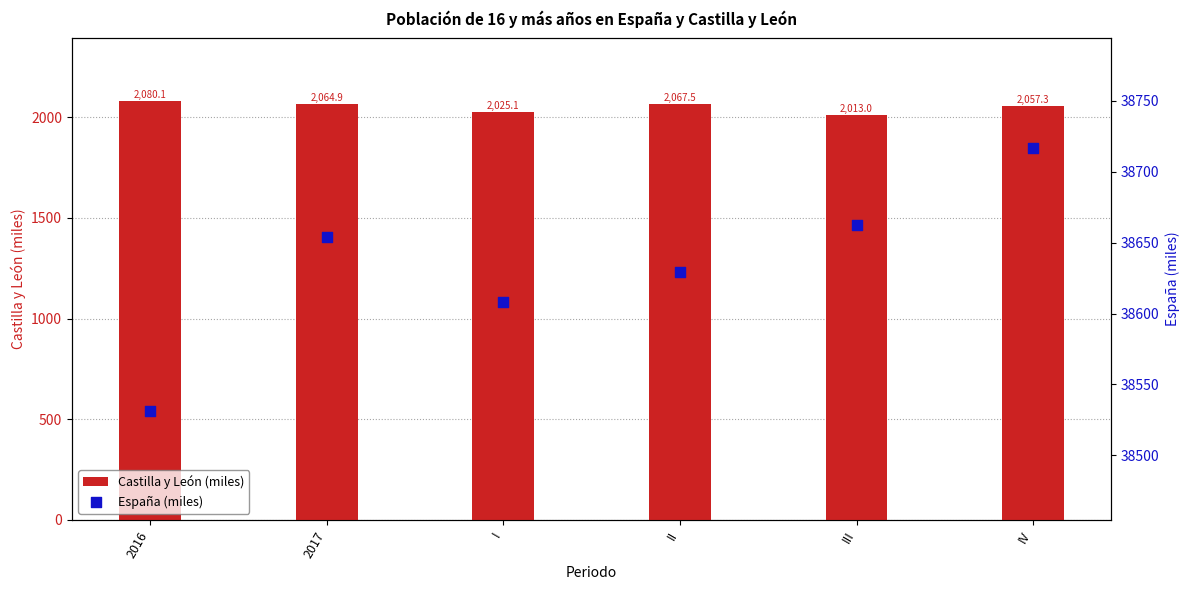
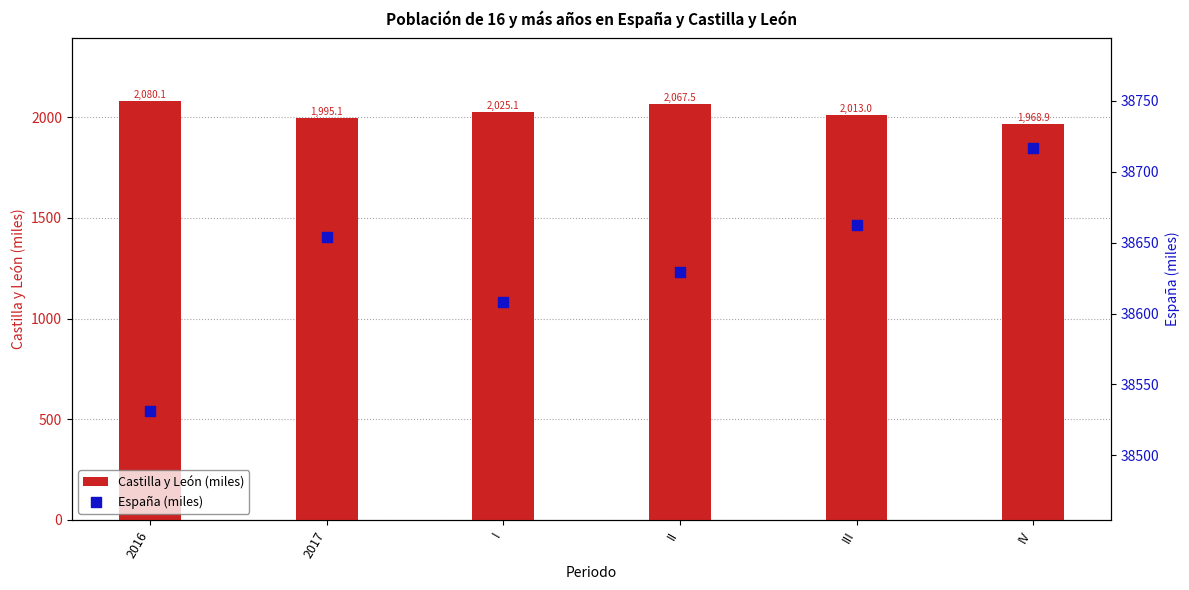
  {
    "Castilla y León (miles)": {
      "2016": "2,080.1",
-     "2017": "2,064.9",
+     "2017": "1,995.1",
      "I": "2,025.1",
      "II": "2,067.5",
      "III": "2,013.0",
-     "IV": "2,057.3"
+     "IV": "1,968.9"
    }
  }
